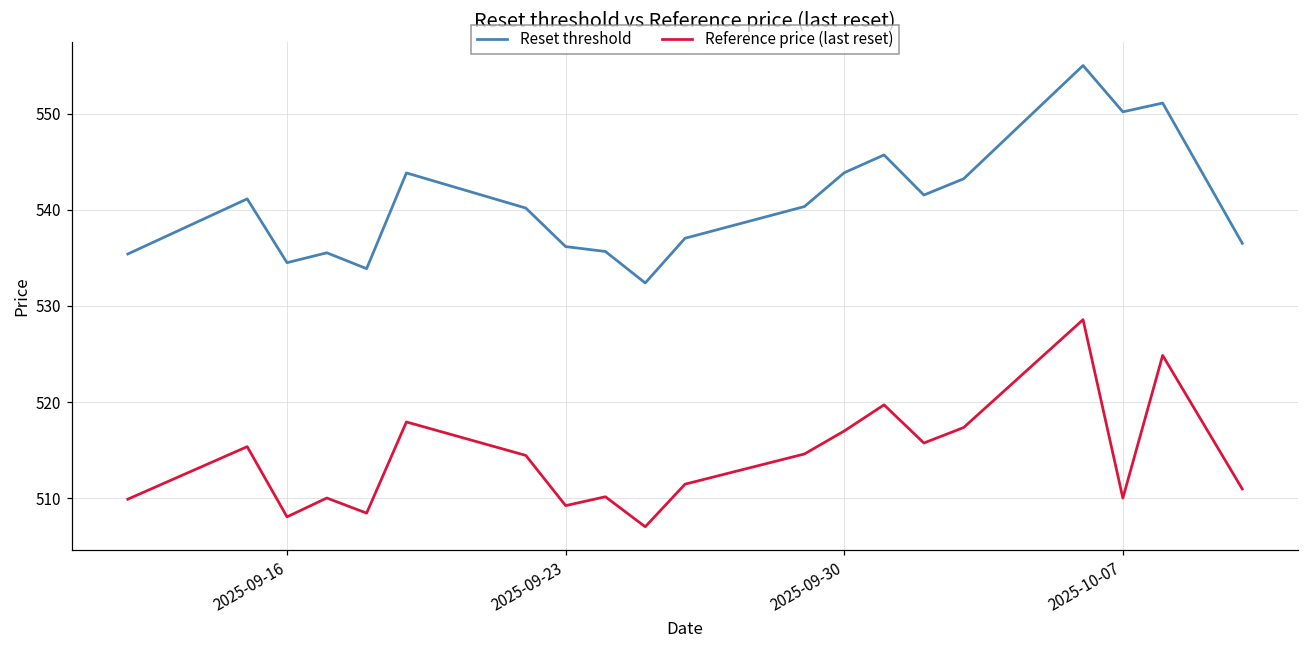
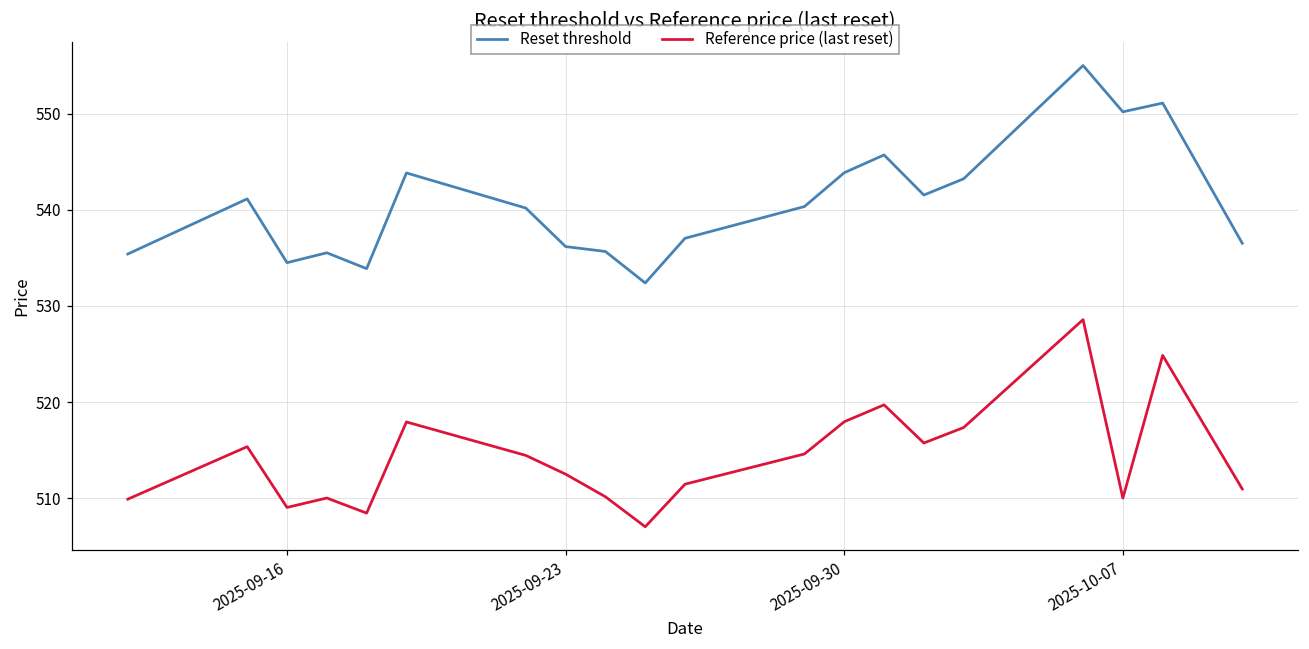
  {
    "Reset threshold": {
      "2025-09-16": 534,
      "2025-09-23": 536,
      "2025-09-30": 544,
      "2025-10-07": 550
    },
    "Reference price (last reset)": {
-     "2025-09-16": 508,
-     "2025-09-23": 509,
-     "2025-09-30": 517,
+     "2025-09-16": 509,
+     "2025-09-23": 513,
+     "2025-09-30": 518,
      "2025-10-07": 510
    }
  }
